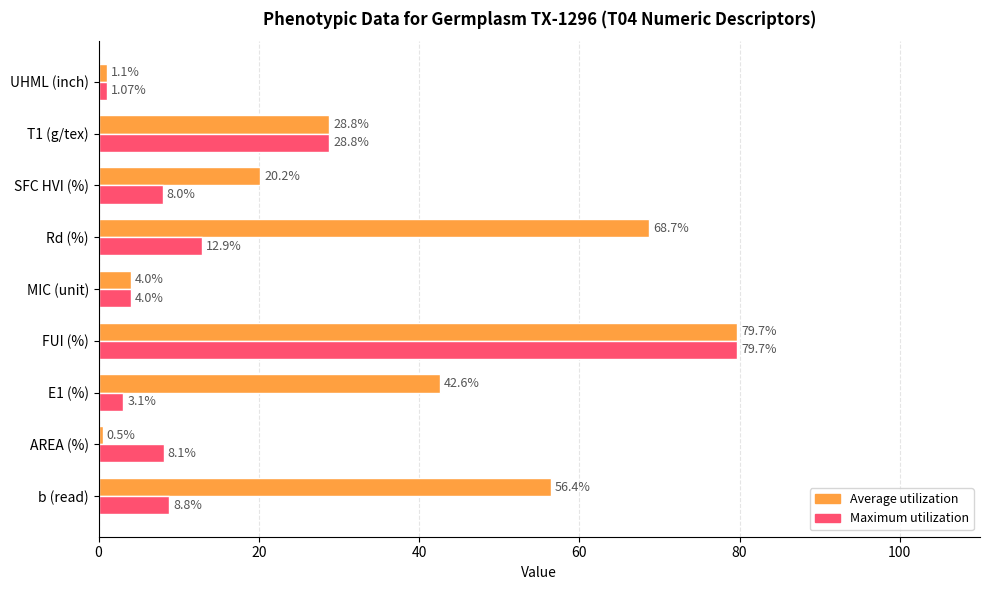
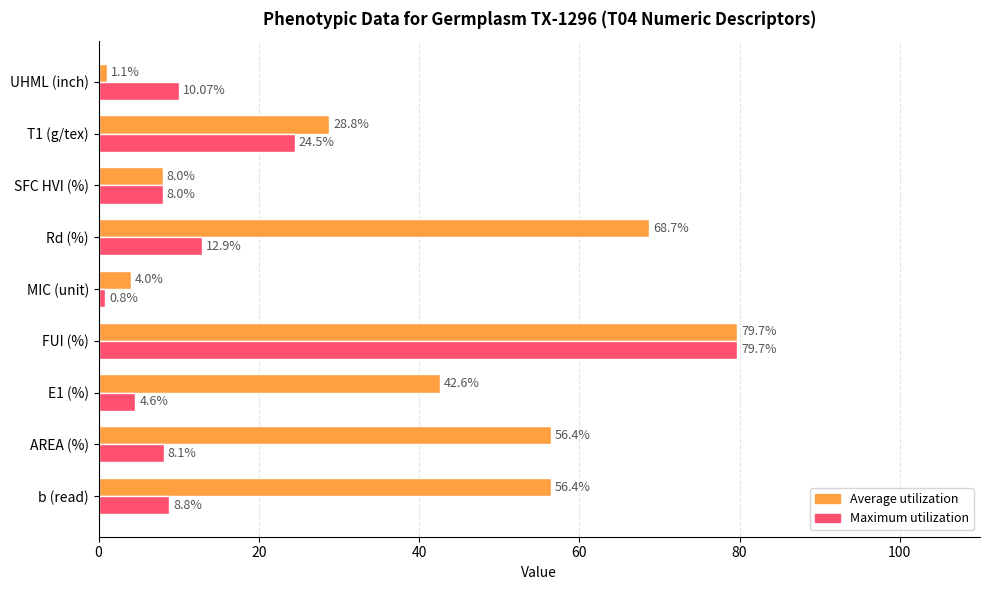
  {
    "Average utilization": {
      "UHML (inch)": "1.1%",
      "T1 (g/tex)": "28.8%",
-     "SFC HVI (%)": "20.2%",
+     "SFC HVI (%)": "8.0%",
      "Rd (%)": "68.7%",
      "MIC (unit)": "4.0%",
      "FUI (%)": "79.7%",
      "E1 (%)": "42.6%",
-     "AREA (%)": "0.5%",
+     "AREA (%)": "56.4%",
      "b (read)": "56.4%"
    },
    "Maximum utilization": {
-     "UHML (inch)": "1.07%",
-     "T1 (g/tex)": "28.8%",
+     "UHML (inch)": "10.07%",
+     "T1 (g/tex)": "24.5%",
      "SFC HVI (%)": "8.0%",
      "Rd (%)": "12.9%",
-     "MIC (unit)": "4.0%",
+     "MIC (unit)": "0.8%",
      "FUI (%)": "79.7%",
-     "E1 (%)": "3.1%",
+     "E1 (%)": "4.6%",
      "AREA (%)": "8.1%",
      "b (read)": "8.8%"
    }
  }
